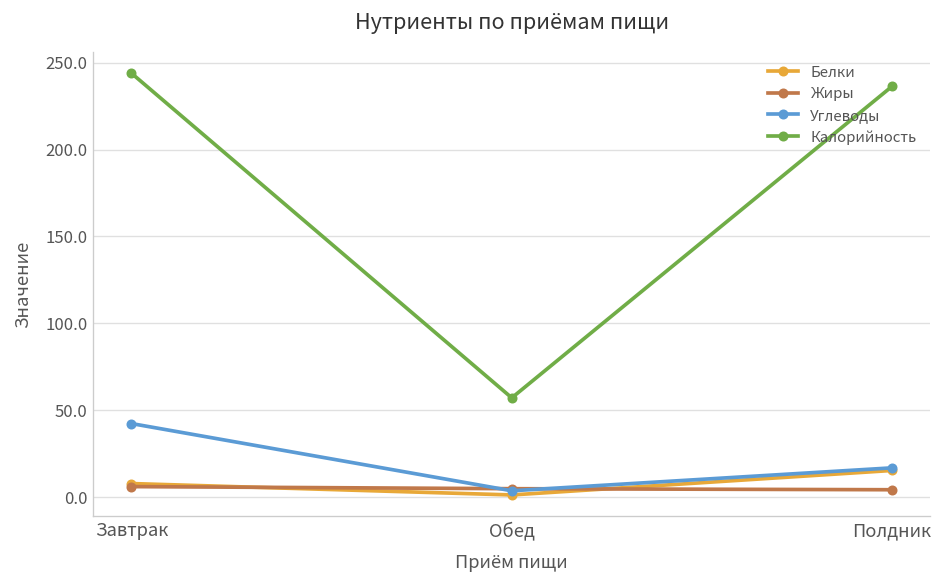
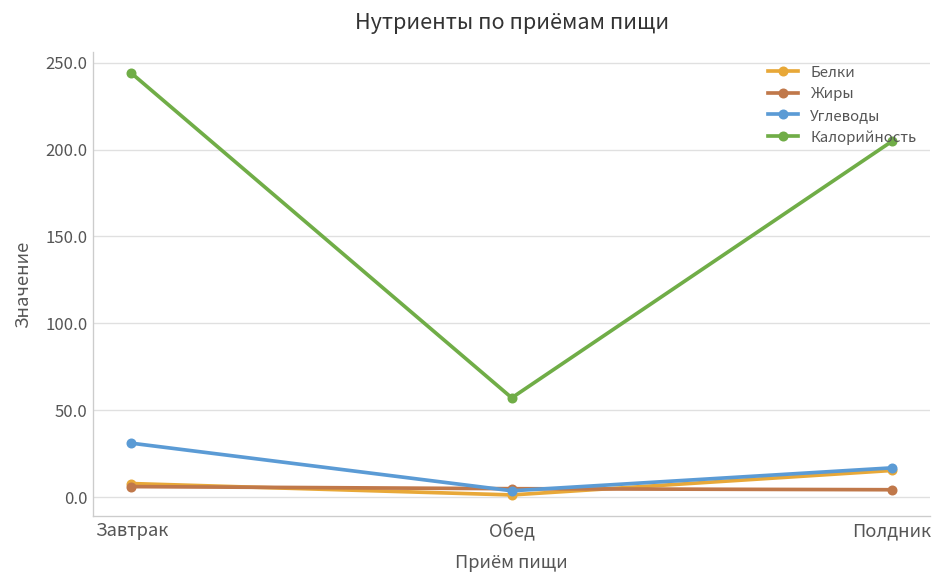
  {
    "Белки": {
      "Обед": 1
    },
    "Жиры": {
      "Полдник": 4
    },
    "Углеводы": {
-     "Завтрак": 42
+     "Завтрак": 31
    },
    "Калорийность": {
      "Завтрак": 244,
      "Обед": 57,
-     "Полдник": 236
+     "Полдник": 205
    }
  }
